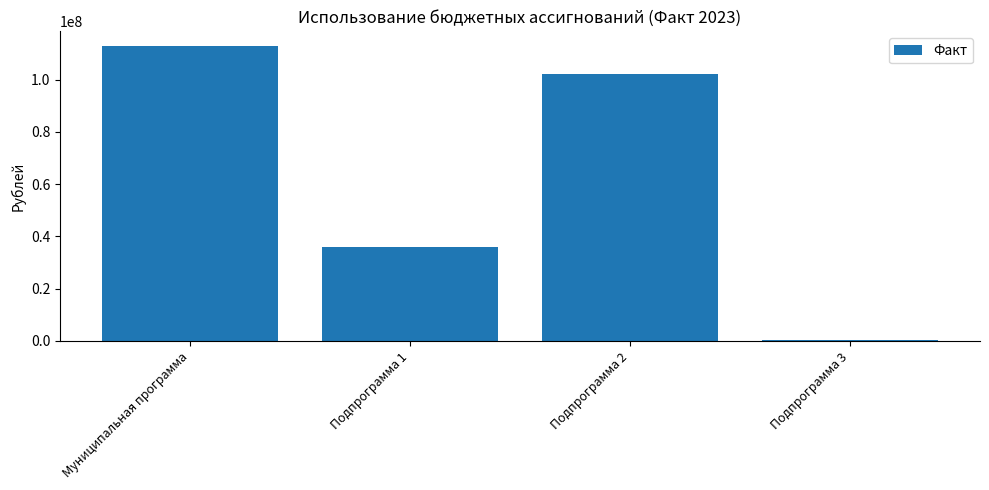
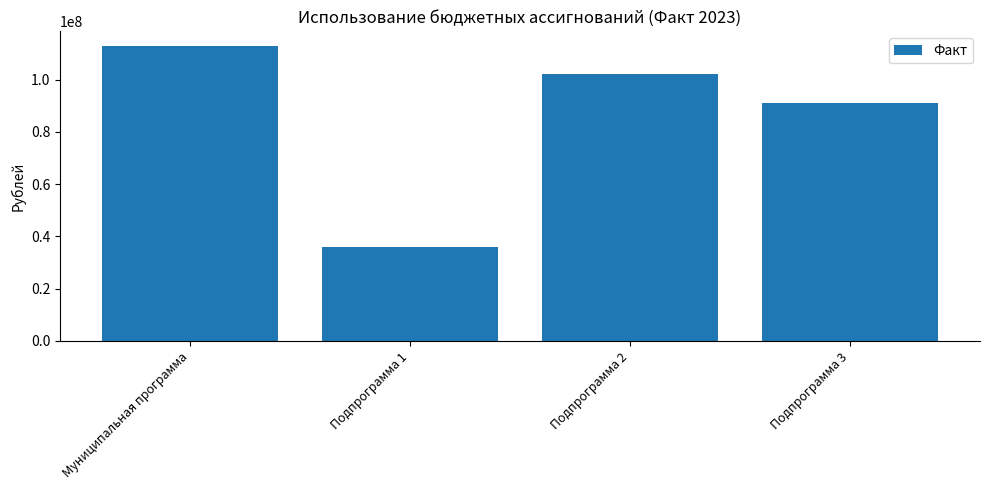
  {
    "Муниципальная программа": 113000000,
    "Подпрограмма 1": 36000000,
    "Подпрограмма 2": 102000000,
-   "Подпрограмма 3": 0
+   "Подпрограмма 3": 91000000
  }
